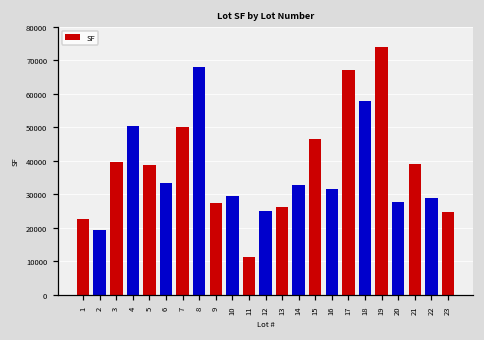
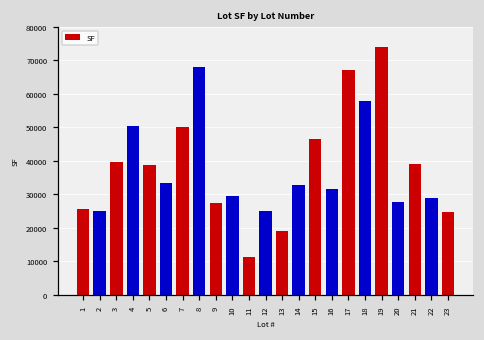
  {
-   "1": 23000,
-   "2": 19000,
+   "1": 25000,
+   "2": 25000,
    "3": 40000,
    "4": 50000,
    "5": 39000,
    "6": 33000,
    "7": 50000,
    "8": 68000,
    "9": 27000,
    "10": 29000,
    "11": 11000,
    "12": 25000,
-   "13": 26000,
+   "13": 19000,
    "14": 33000,
    "15": 46000,
    "16": 32000,
    "17": 67000,
    "18": 58000,
    "19": 74000,
    "20": 28000,
    "21": 39000,
    "22": 29000,
    "23": 25000
  }
